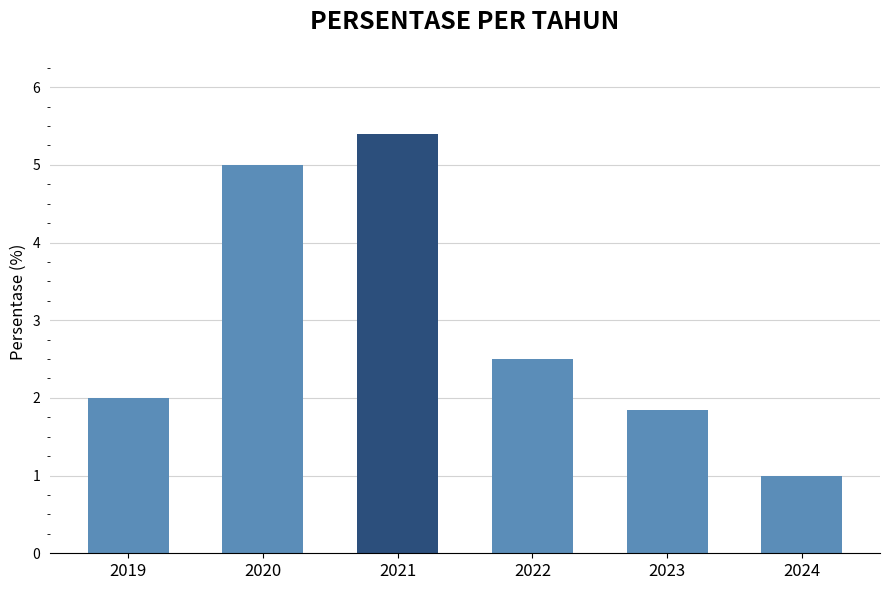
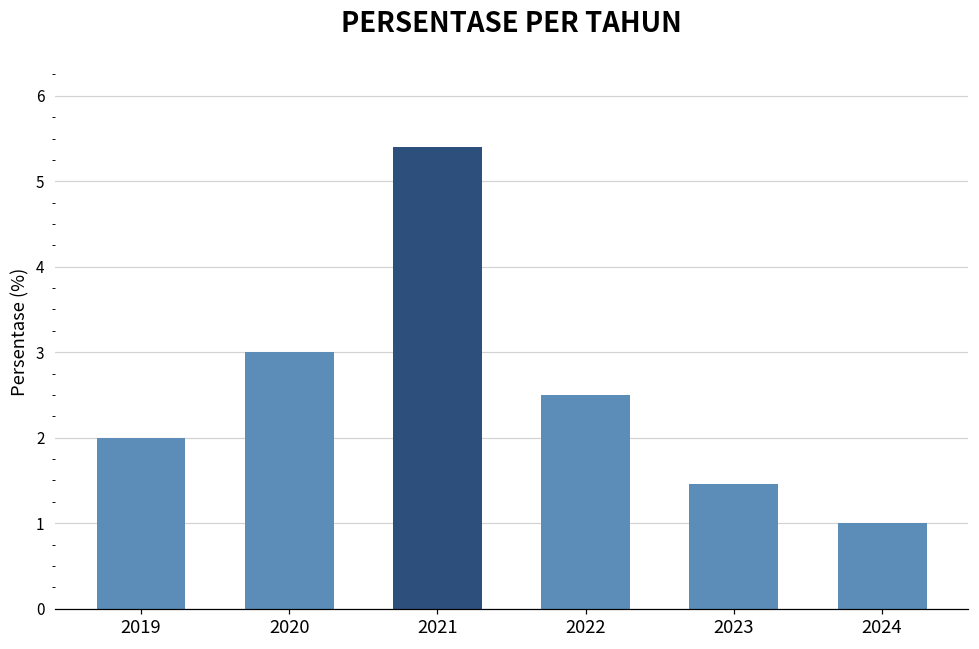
  {
    "2019": 2.0,
-   "2020": 5,
+   "2020": 3,
    "2021": 5.4,
    "2022": 2.5,
-   "2023": 1.8,
+   "2023": 1.5,
    "2024": 1.0
  }
